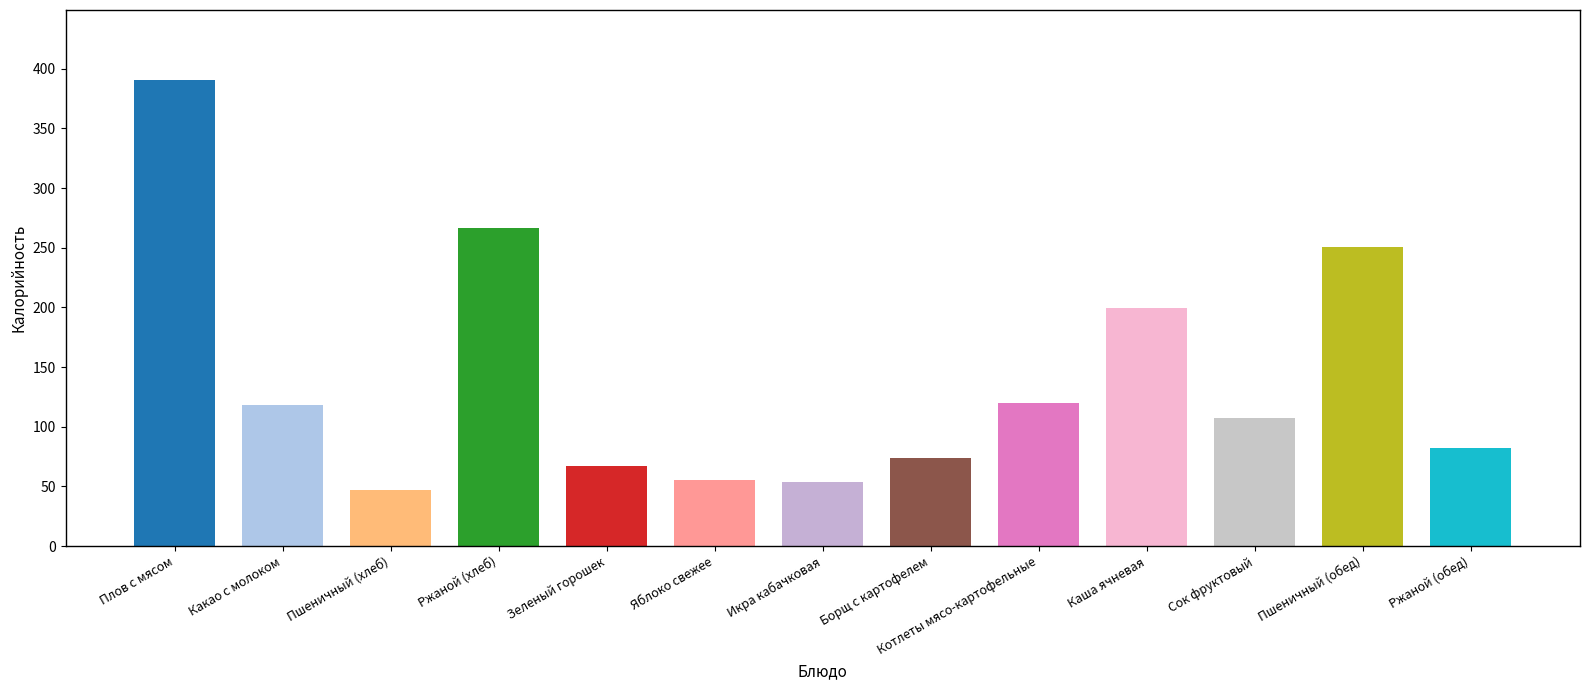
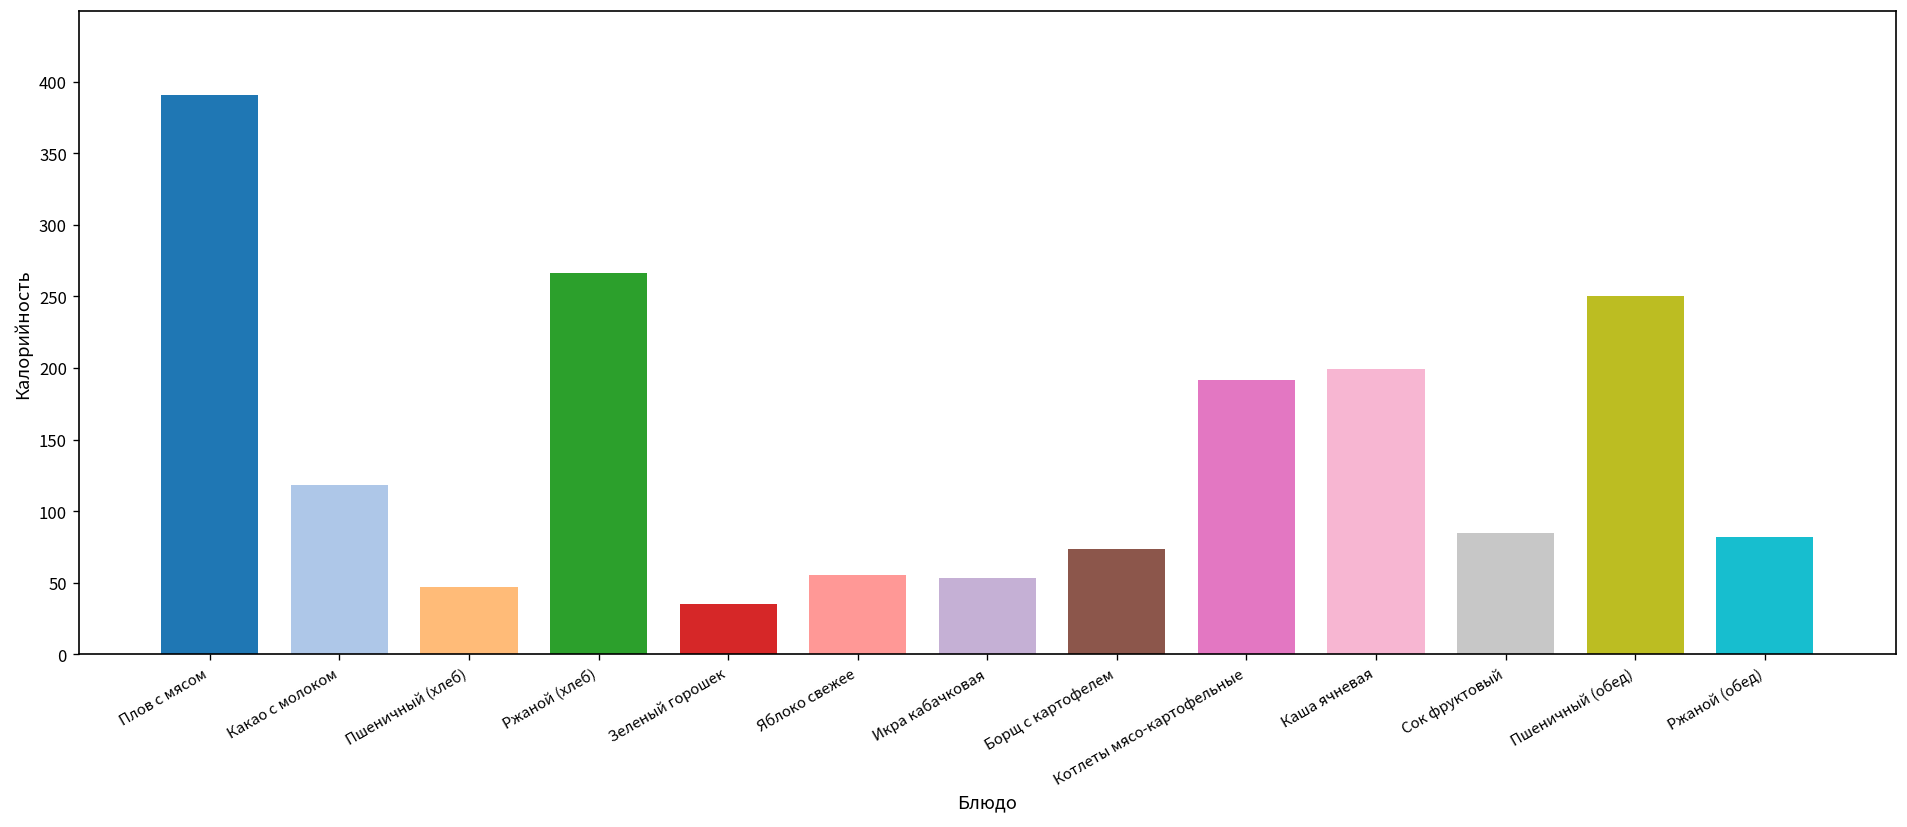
  {
    "Плов с мясом": 391,
    "Какао с молоком": 119,
    "Пшеничный (хлеб)": 47,
    "Ржаной (хлеб)": 266,
-   "Зеленый горошек": 67,
+   "Зеленый горошек": 35,
    "Яблоко свежее": 56,
    "Икра кабачковая": 54,
    "Борщ с картофелем": 74,
-   "Котлеты мясо-картофельные": 120,
+   "Котлеты мясо-картофельные": 192,
    "Каша ячневая": 199,
-   "Сок фруктовый": 107,
+   "Сок фруктовый": 85,
    "Пшеничный (обед)": 250,
    "Ржаной (обед)": 82
  }
